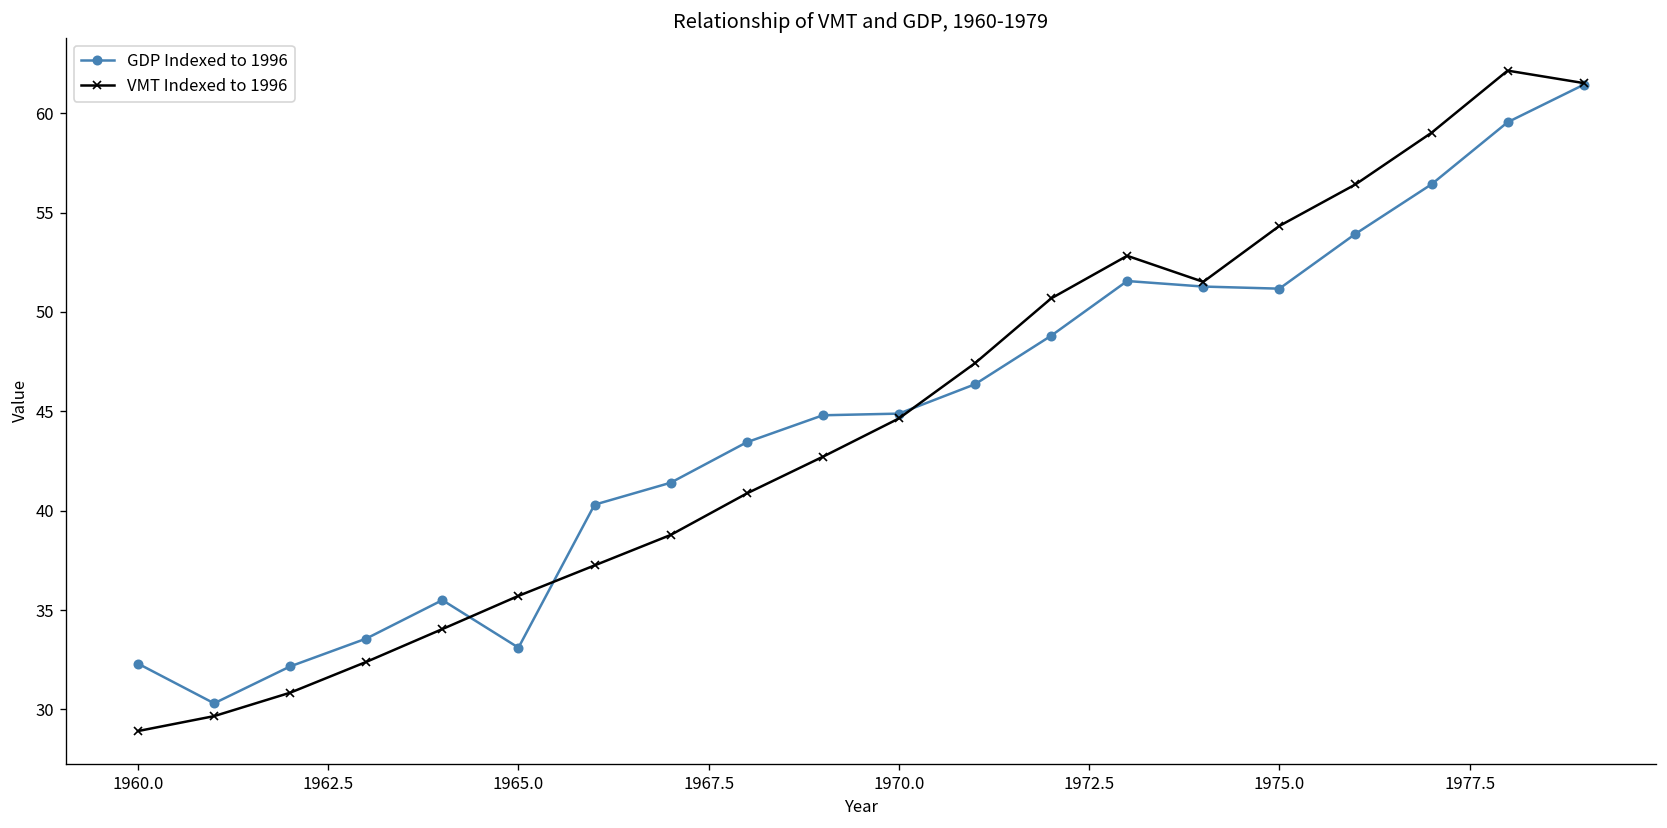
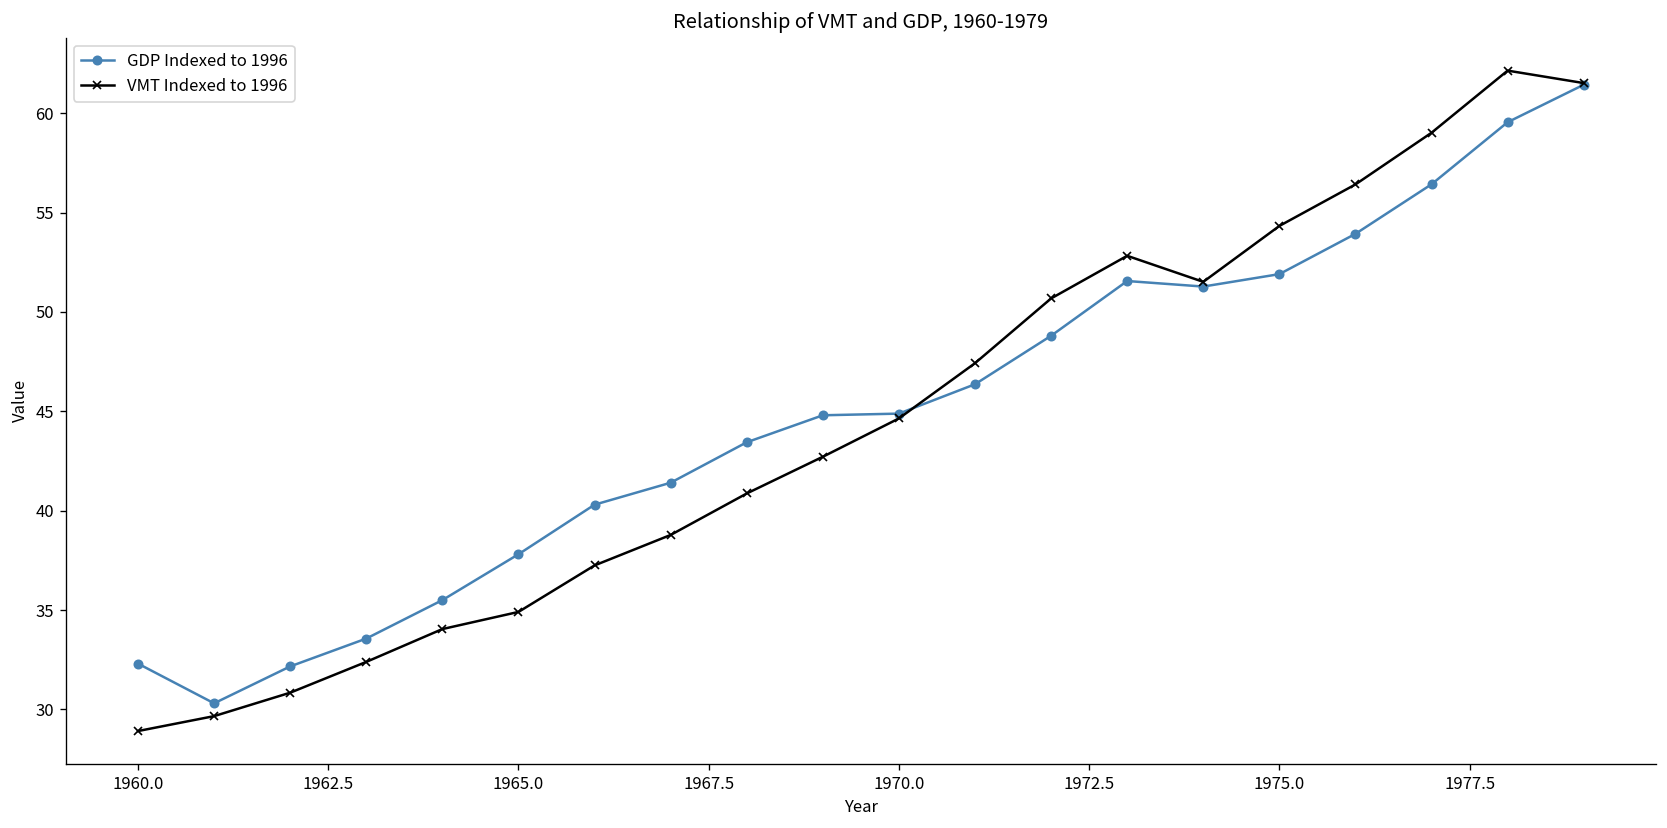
  {
    "GDP Indexed to 1996": {
      "1960.0": 32.3,
-     "1965.0": 33.1,
+     "1965.0": 37.8,
      "1970.0": 44.9,
-     "1975.0": 51.2
+     "1975.0": 51.9
    },
    "VMT Indexed to 1996": {
      "1960.0": 28.9,
-     "1965.0": 35.7,
+     "1965.0": 34.9,
      "1970.0": 44.6,
      "1975.0": 54.3
    }
  }
